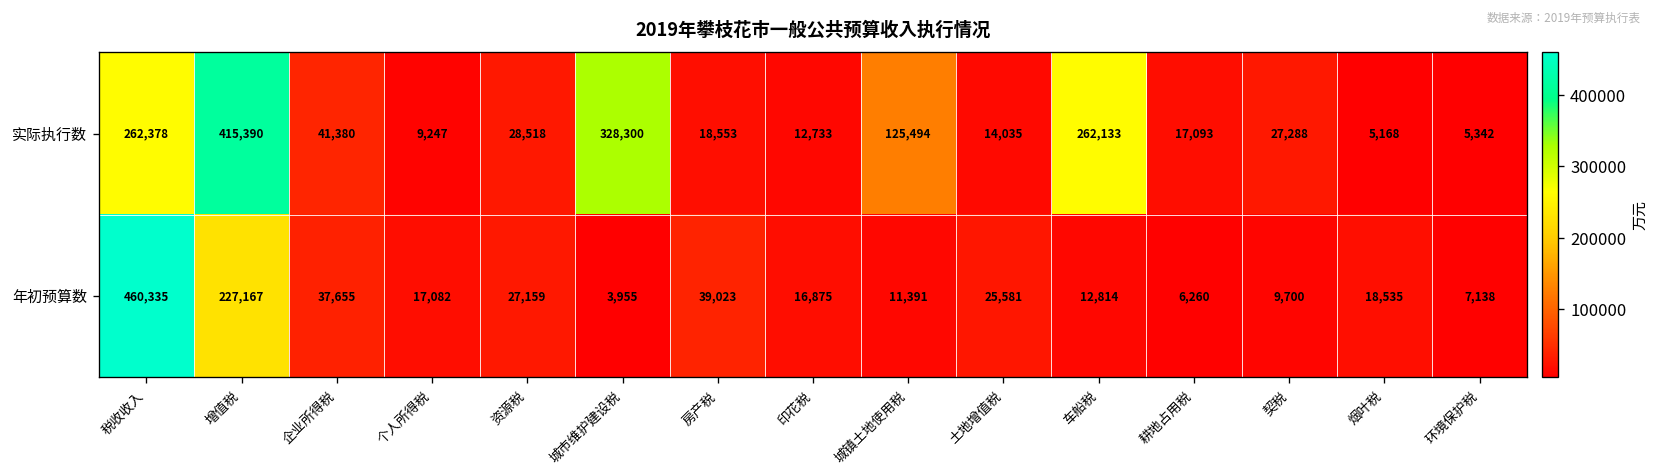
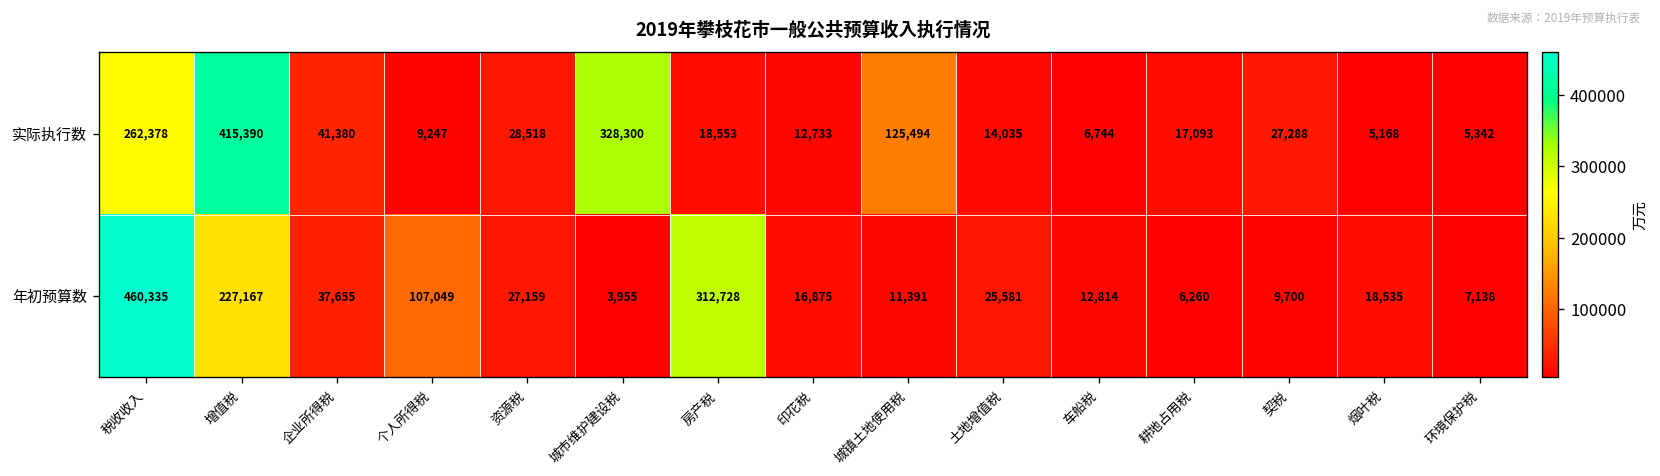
  {
    "实际执行数": {
      "税收收入": "262,378",
      "增值税": "415,390",
      "企业所得税": "41,380",
      "个人所得税": "9,247",
      "资源税": "28,518",
      "城市维护建设税": "328,300",
      "房产税": "18,553",
      "印花税": "12,733",
      "城镇土地使用税": "125,494",
      "土地增值税": "14,035",
-     "车船税": "262,133",
+     "车船税": "6,744",
      "耕地占用税": "17,093",
      "契税": "27,288",
      "烟叶税": "5,168",
      "环境保护税": "5,342"
    },
    "年初预算数": {
      "税收收入": "460,335",
      "增值税": "227,167",
      "企业所得税": "37,655",
-     "个人所得税": "17,082",
+     "个人所得税": "107,049",
      "资源税": "27,159",
      "城市维护建设税": "3,955",
-     "房产税": "39,023",
+     "房产税": "312,728",
      "印花税": "16,875",
      "城镇土地使用税": "11,391",
      "土地增值税": "25,581",
      "车船税": "12,814",
      "耕地占用税": "6,260",
      "契税": "9,700",
      "烟叶税": "18,535",
      "环境保护税": "7,138"
    }
  }
